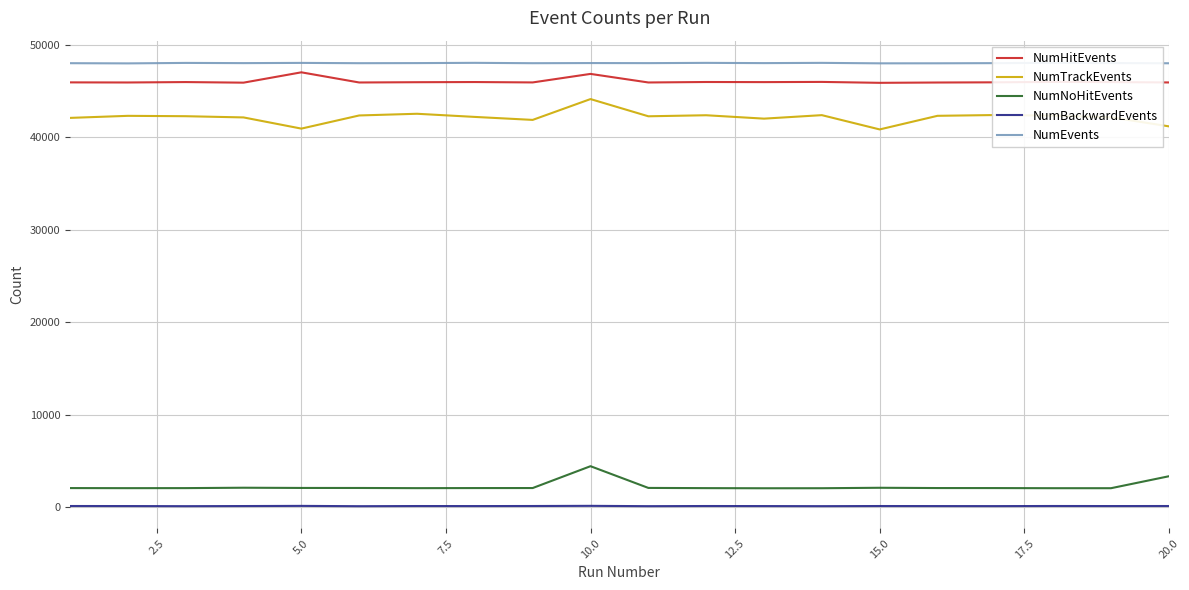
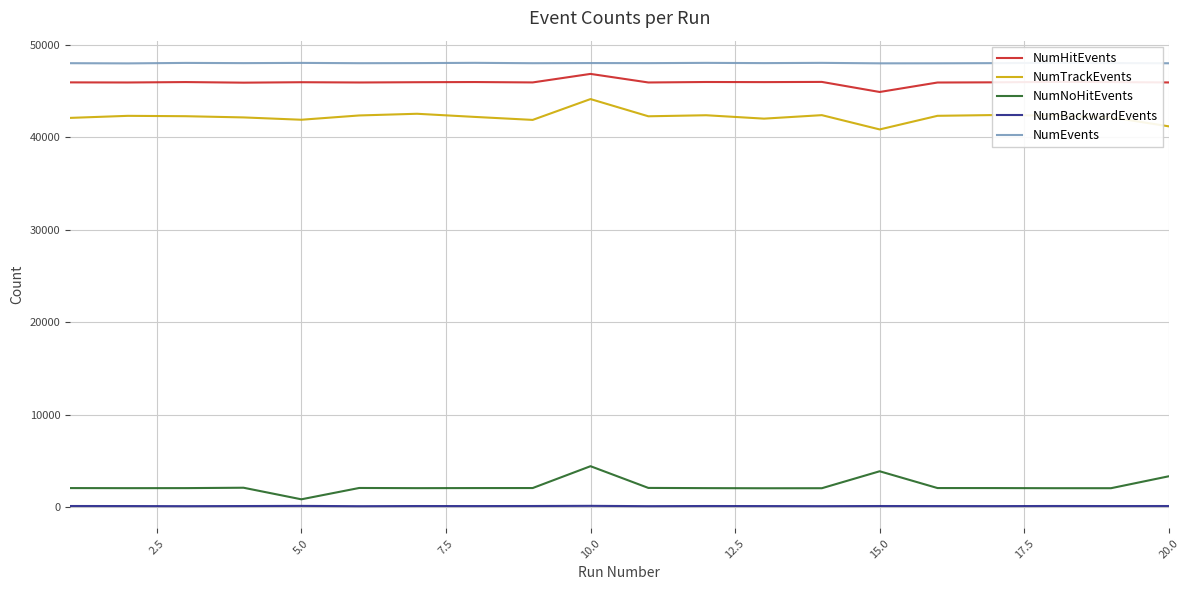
  {
    "NumHitEvents": {
-     "5.0": 47000,
+     "5.0": 46000,
      "10.0": 47000,
-     "15.0": 46000,
+     "15.0": 45000,
      "20.0": 46000
    },
    "NumTrackEvents": {
-     "5.0": 41000,
+     "5.0": 42000,
      "10.0": 44000,
      "15.0": 41000,
      "20.0": 41000
    },
    "NumNoHitEvents": {
-     "5.0": 2000,
+     "5.0": 1000,
      "10.0": 4000,
-     "15.0": 2000,
+     "15.0": 4000,
      "20.0": 3000
    },
    "NumBackwardEvents": {
      "5.0": 0,
      "10.0": 0,
      "15.0": 0,
      "20.0": 0
    },
    "NumEvents": {
      "5.0": 48000,
      "10.0": 48000,
      "15.0": 48000,
      "20.0": 48000
    }
  }
